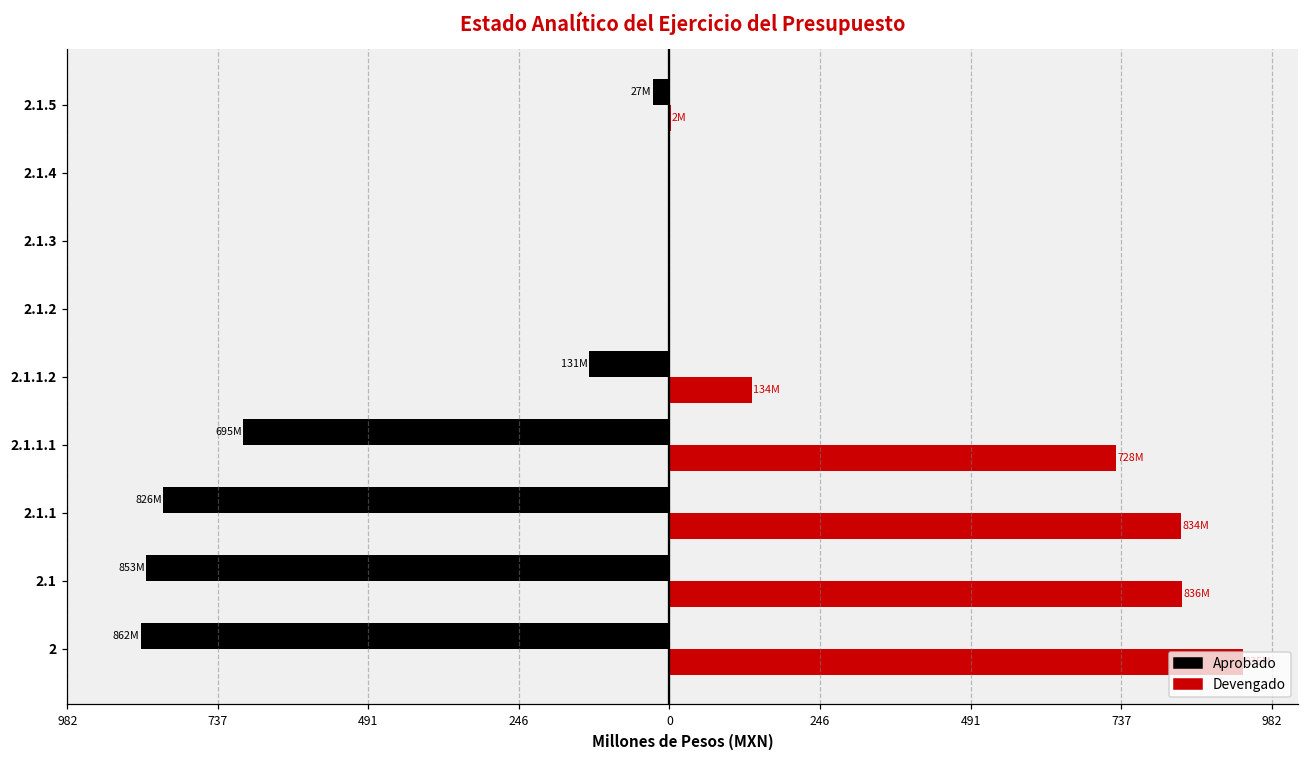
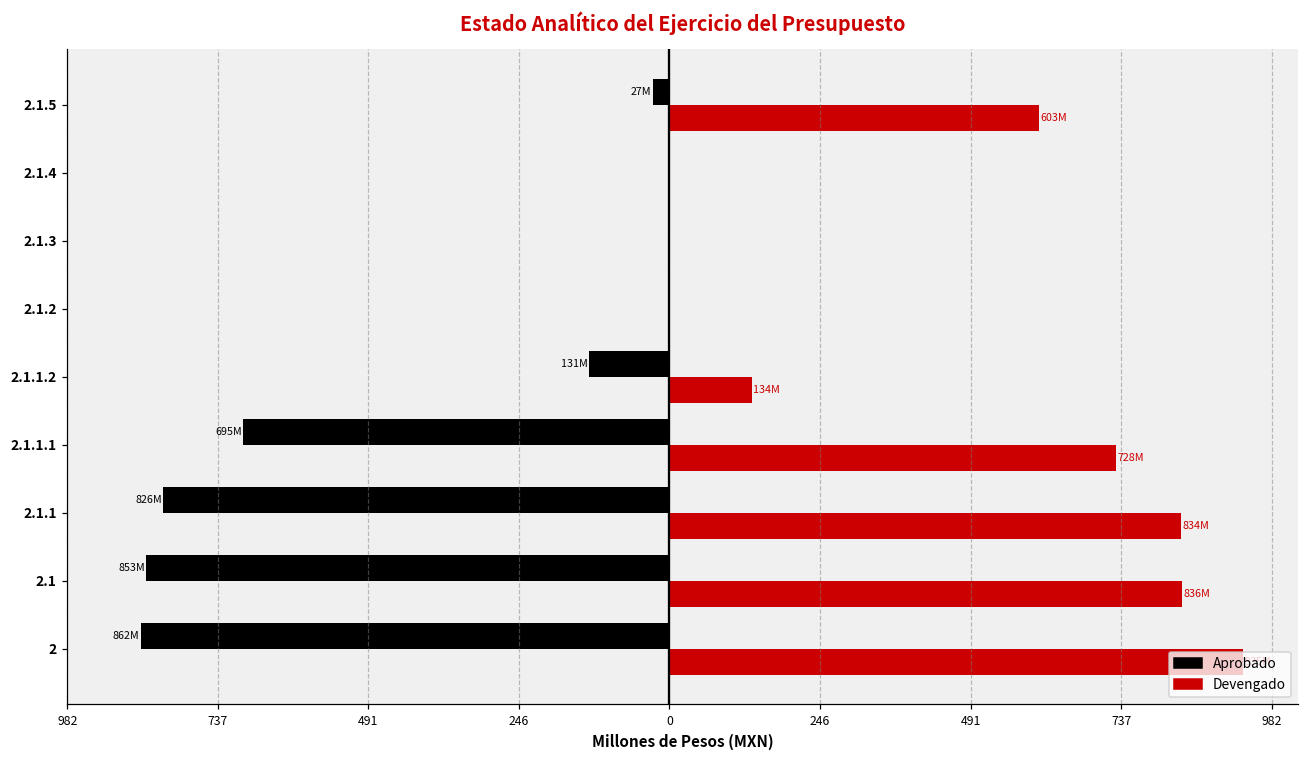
  {
    "Devengado": {
-     "2.1.5": "2M",
+     "2.1.5": "603M",
      "2.1.1.2": "134M",
      "2.1.1.1": "728M",
      "2.1.1": "834M",
      "2.1": "836M"
    }
  }
